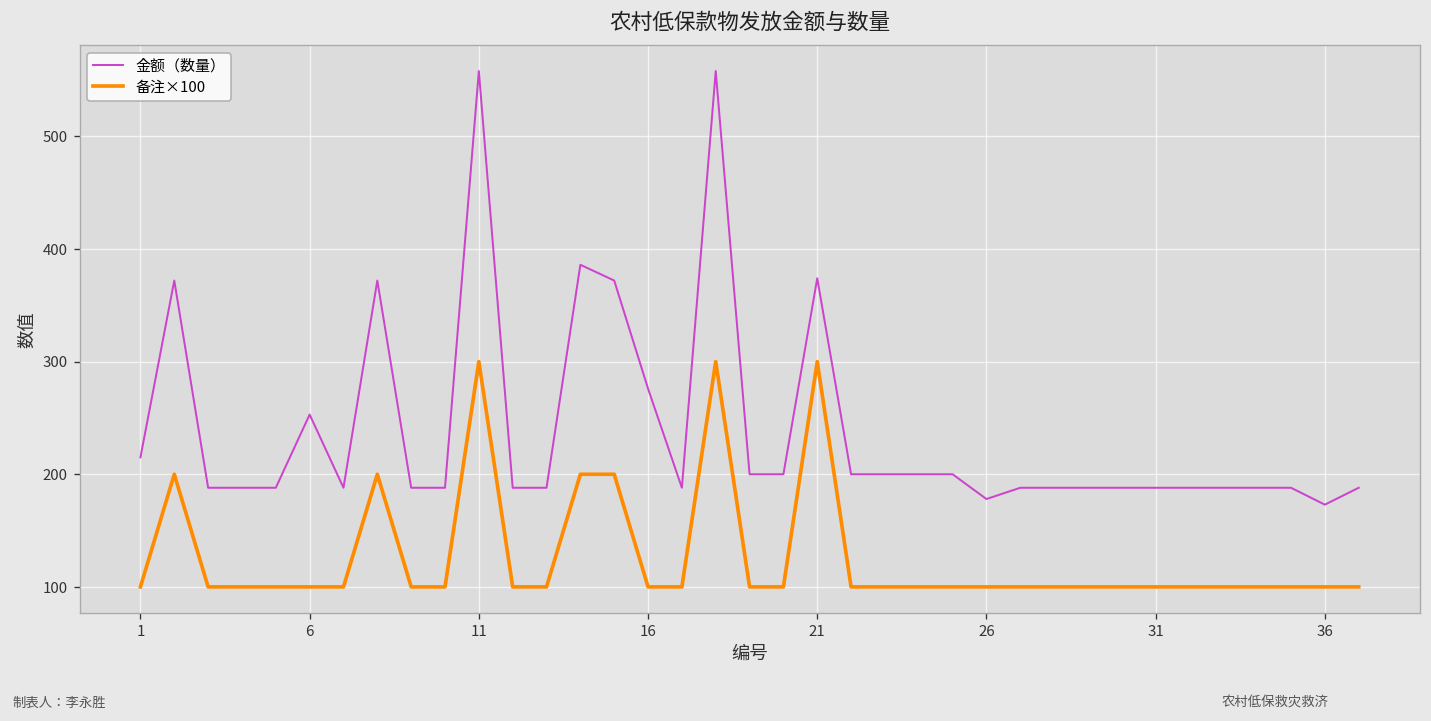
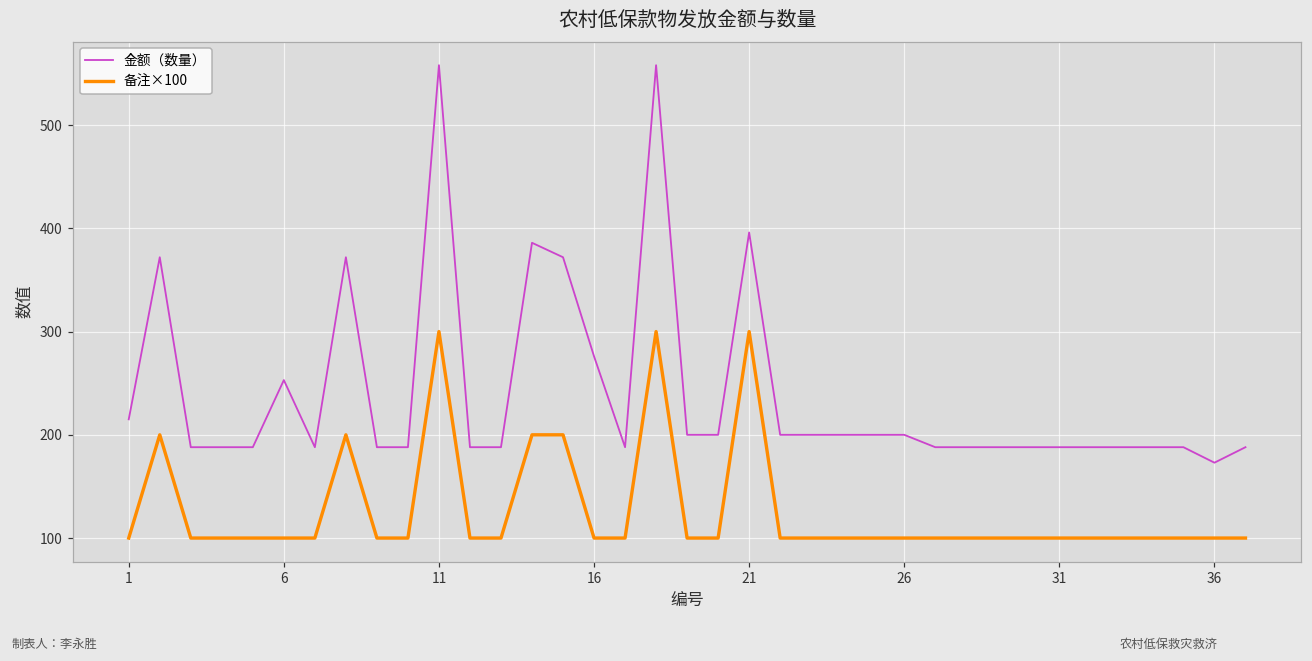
  {
    "金额（数量）": {
      "1": 220,
      "6": 250,
      "11": 560,
      "16": 280,
-     "21": 370,
-     "26": 180,
+     "21": 400,
+     "26": 200,
      "31": 190,
      "36": 170
    },
    "备注×100": {
      "1": 100,
      "6": 100,
      "11": 300,
      "16": 100,
      "21": 300,
      "26": 100,
      "31": 100,
      "36": 100
    }
  }
